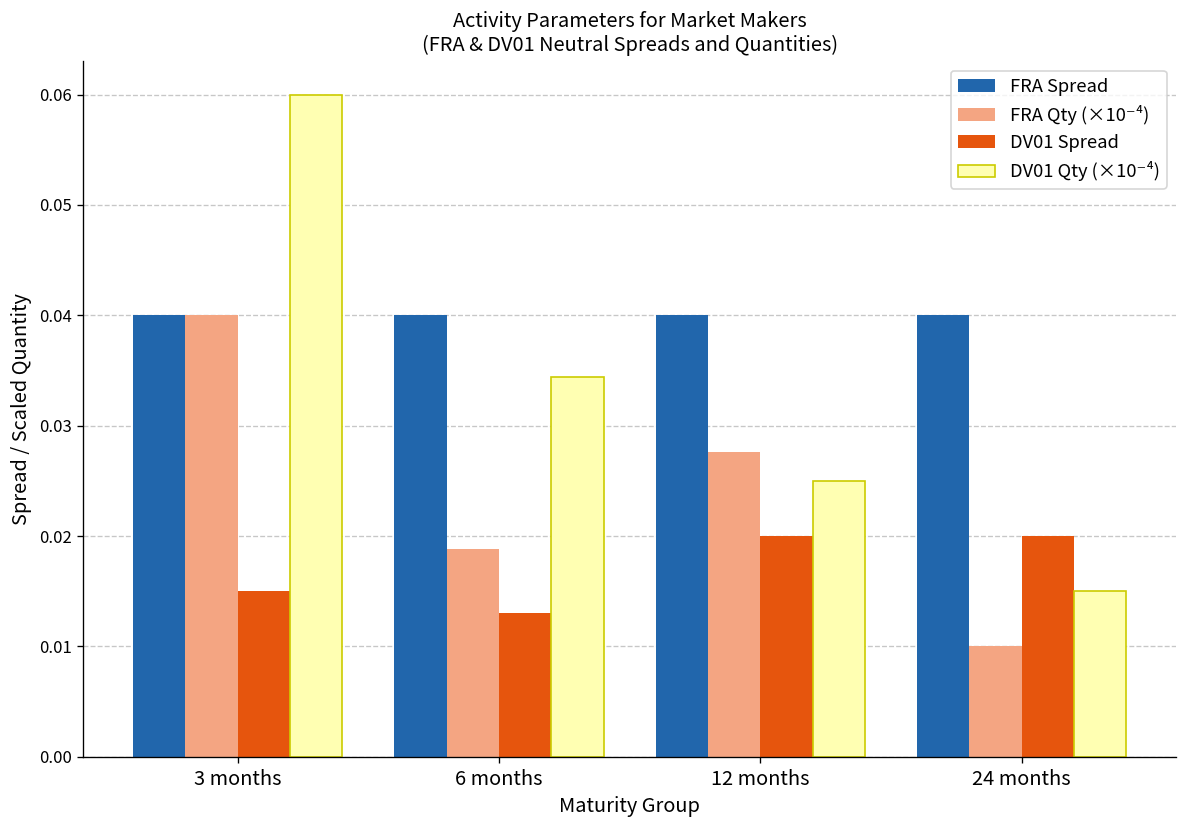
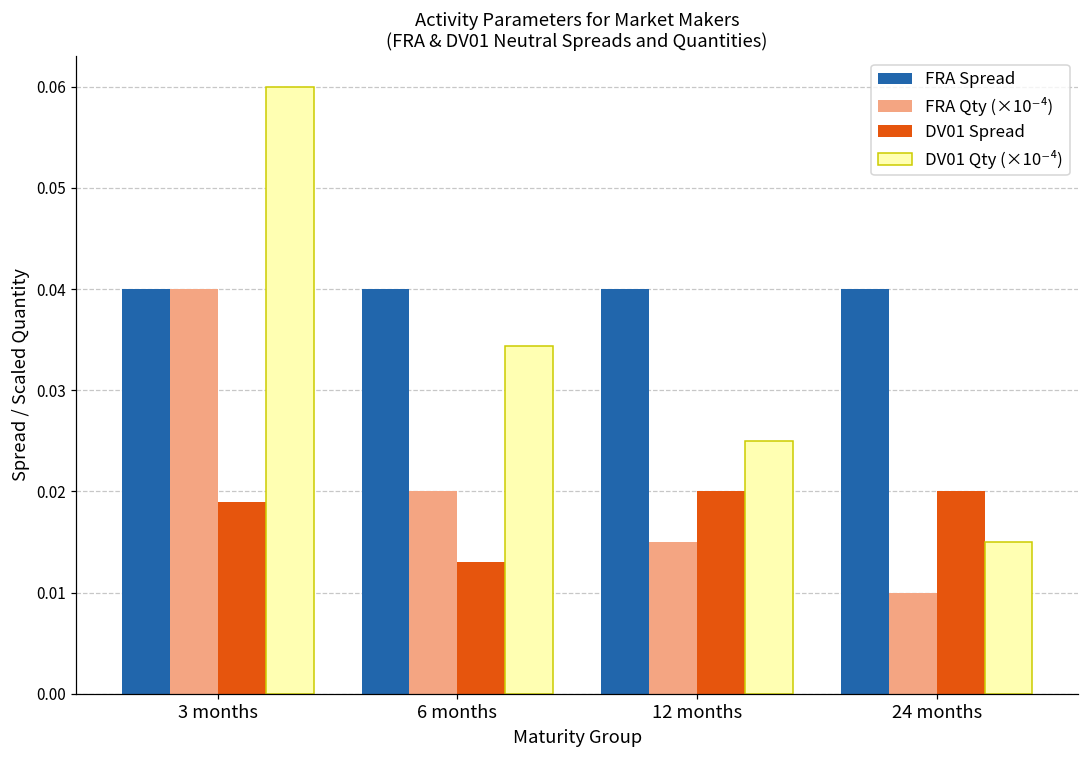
  {
    "FRA Spread": {
      "3 months": 0.040,
      "6 months": 0.040,
      "12 months": 0.040,
      "24 months": 0.040
    },
    "FRA Qty (×10⁻⁴)": {
      "3 months": 0.040,
-     "6 months": 0.019,
-     "12 months": 0.028,
+     "6 months": 0.020,
+     "12 months": 0.015,
      "24 months": 0.010
    },
    "DV01 Spread": {
-     "3 months": 0.015,
+     "3 months": 0.019,
      "6 months": 0.013,
      "12 months": 0.020,
      "24 months": 0.020
    },
    "DV01 Qty (×10⁻⁴)": {
      "3 months": 0.060,
      "6 months": 0.034,
      "12 months": 0.025,
      "24 months": 0.015
    }
  }
